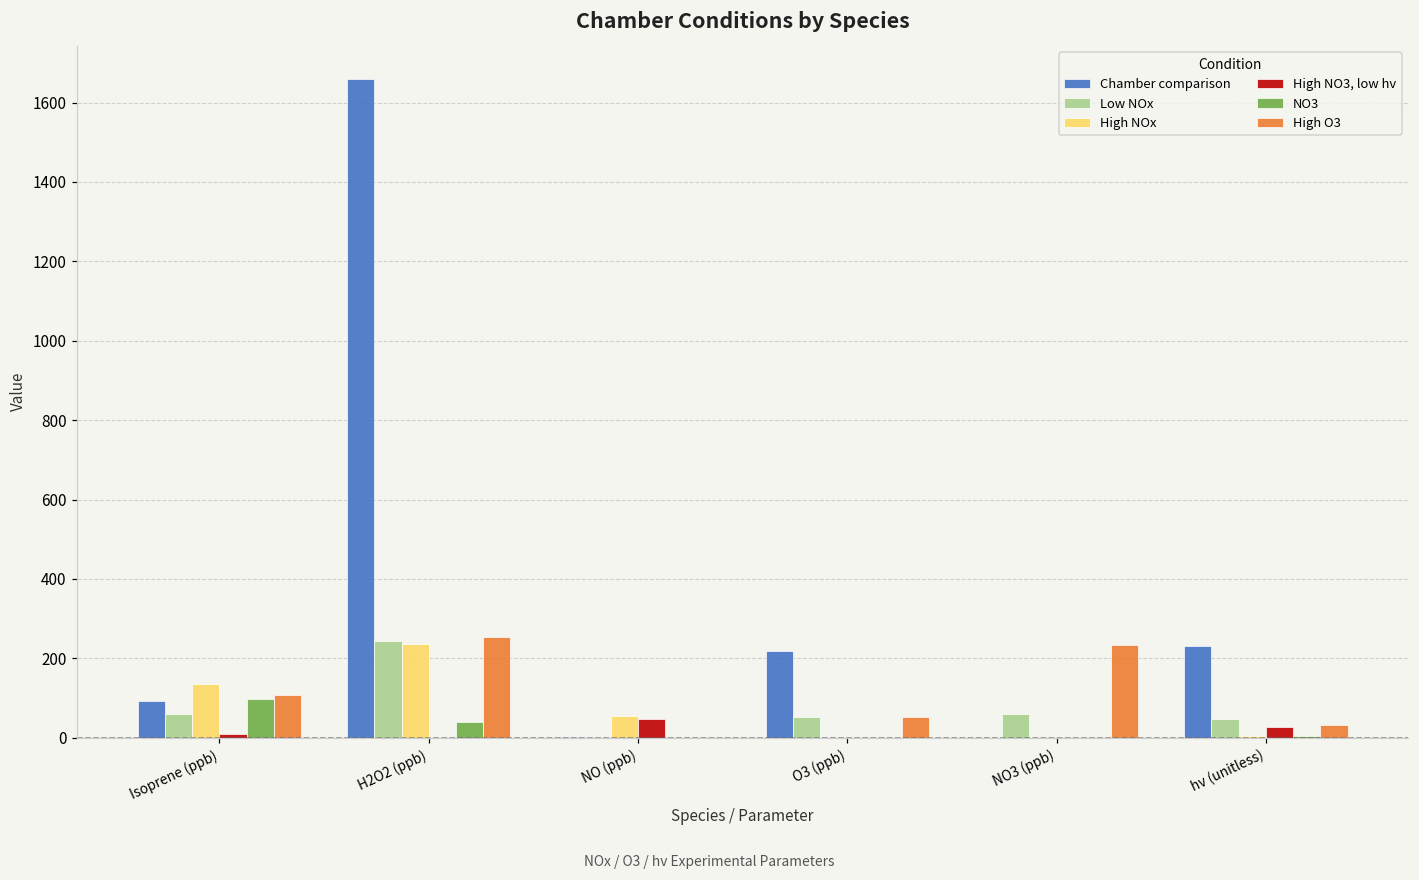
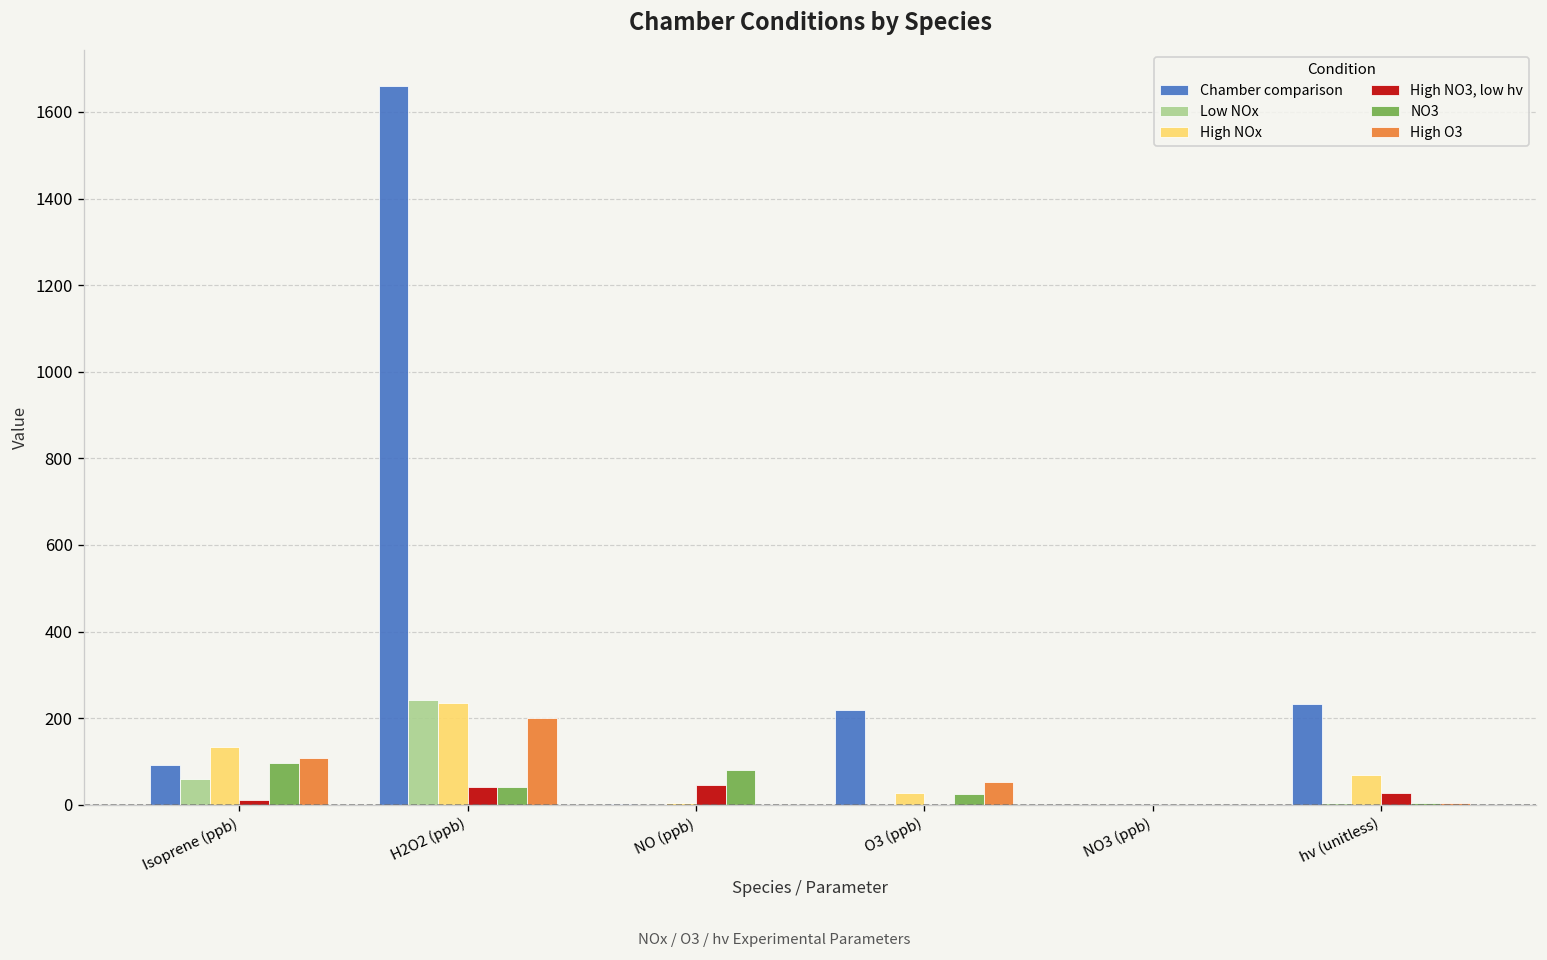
  {
    "Chamber comparison": {
      "Isoprene (ppb)": 90,
      "H2O2 (ppb)": 1660,
      "O3 (ppb)": 220,
      "NO3 (ppb)": 0,
      "hv (unitless)": 230
    },
    "Low NOx": {
      "Isoprene (ppb)": 60,
      "H2O2 (ppb)": 240,
-     "O3 (ppb)": 50,
-     "NO3 (ppb)": 60,
-     "hv (unitless)": 50
+     "O3 (ppb)": 0,
+     "NO3 (ppb)": 0,
+     "hv (unitless)": 0
    },
    "High NOx": {
      "Isoprene (ppb)": 130,
      "H2O2 (ppb)": 240,
-     "NO (ppb)": 50,
-     "O3 (ppb)": 0,
+     "NO (ppb)": 10,
+     "O3 (ppb)": 30,
      "NO3 (ppb)": 0,
-     "hv (unitless)": 0
+     "hv (unitless)": 70
    },
    "High NO3, low hv": {
      "Isoprene (ppb)": 10,
-     "H2O2 (ppb)": 0,
+     "H2O2 (ppb)": 40,
      "NO (ppb)": 50,
      "O3 (ppb)": 0,
      "hv (unitless)": 30
    },
    "NO3": {
      "Isoprene (ppb)": 100,
      "H2O2 (ppb)": 40,
-     "NO (ppb)": 0,
-     "O3 (ppb)": 0
+     "NO (ppb)": 80,
+     "O3 (ppb)": 20
    },
    "High O3": {
      "Isoprene (ppb)": 110,
-     "H2O2 (ppb)": 250,
+     "H2O2 (ppb)": 200,
      "O3 (ppb)": 50,
-     "NO3 (ppb)": 230,
-     "hv (unitless)": 30
+     "NO3 (ppb)": 0,
+     "hv (unitless)": 0
    }
  }
